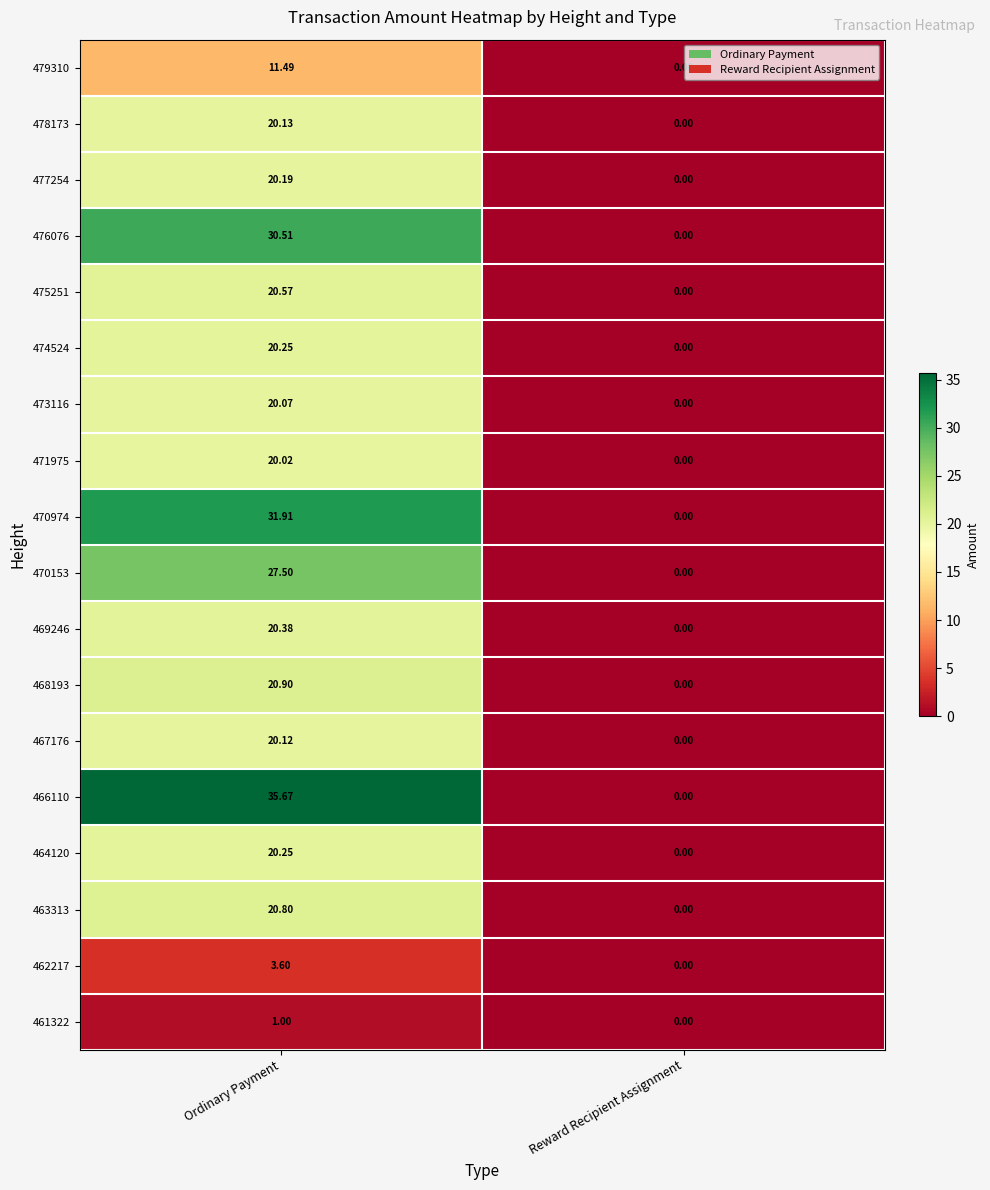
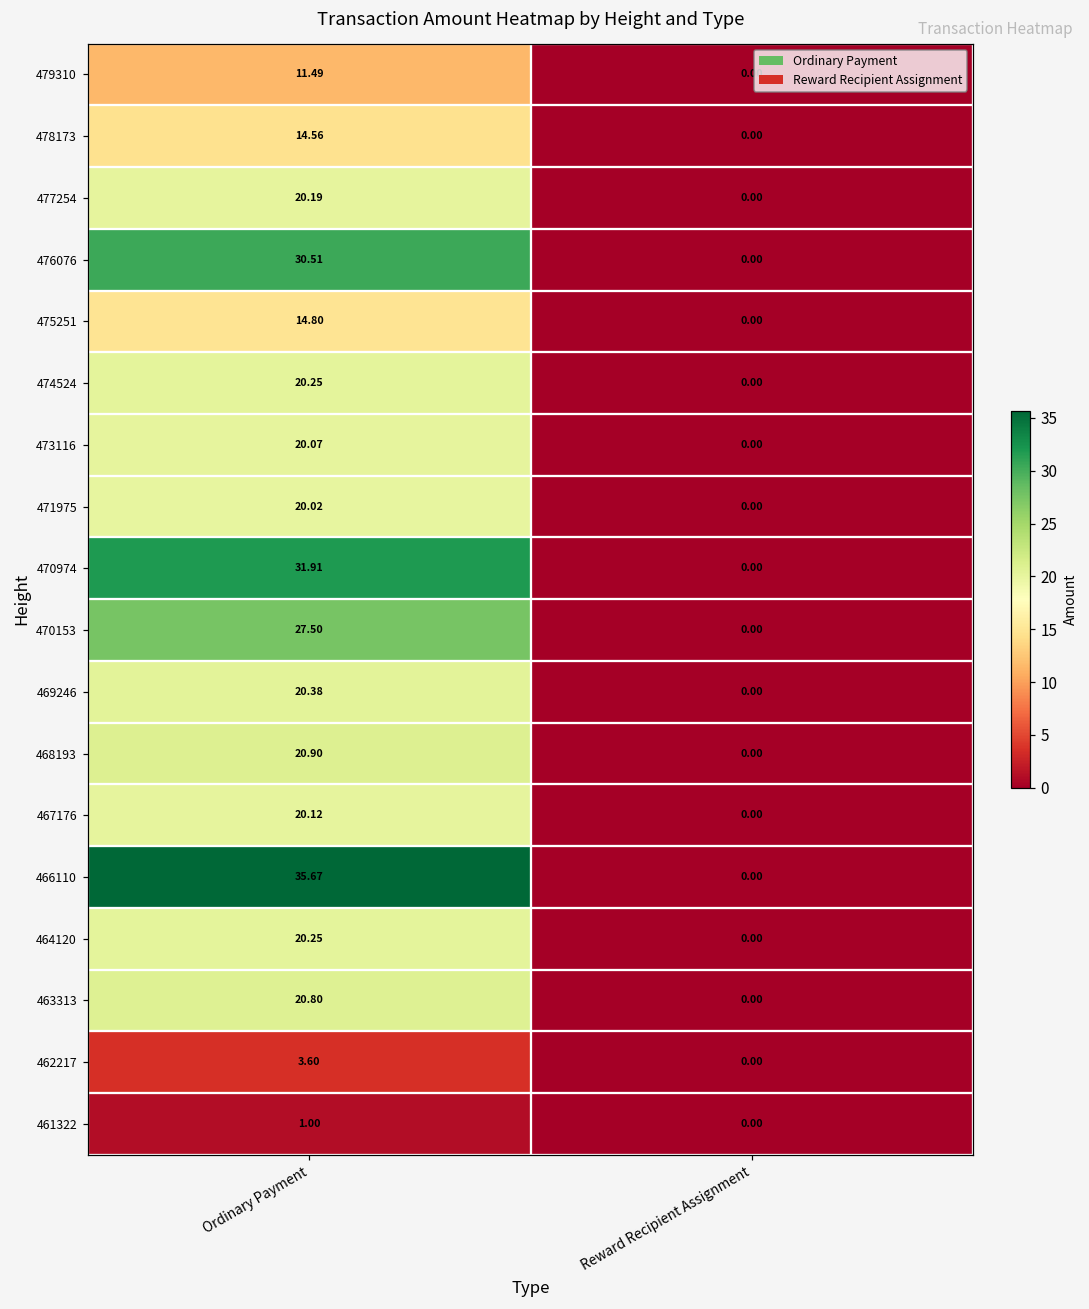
  {
    "479310": {
      "Ordinary Payment": 11.49
    },
    "478173": {
-     "Ordinary Payment": 20.13,
+     "Ordinary Payment": 14.56,
      "Reward Recipient Assignment": 0.00
    },
    "477254": {
      "Ordinary Payment": 20.19,
      "Reward Recipient Assignment": 0.00
    },
    "476076": {
      "Ordinary Payment": 30.51,
      "Reward Recipient Assignment": 0.00
    },
    "475251": {
-     "Ordinary Payment": 20.57,
+     "Ordinary Payment": 14.80,
      "Reward Recipient Assignment": 0.00
    },
    "474524": {
      "Ordinary Payment": 20.25,
      "Reward Recipient Assignment": 0.00
    },
    "473116": {
      "Ordinary Payment": 20.07,
      "Reward Recipient Assignment": 0.00
    },
    "471975": {
      "Ordinary Payment": 20.02,
      "Reward Recipient Assignment": 0.00
    },
    "470974": {
      "Ordinary Payment": 31.91,
      "Reward Recipient Assignment": 0.00
    },
    "470153": {
      "Ordinary Payment": 27.50,
      "Reward Recipient Assignment": 0.00
    },
    "469246": {
      "Ordinary Payment": 20.38,
      "Reward Recipient Assignment": 0.00
    },
    "468193": {
      "Ordinary Payment": 20.90,
      "Reward Recipient Assignment": 0.00
    },
    "467176": {
      "Ordinary Payment": 20.12,
      "Reward Recipient Assignment": 0.00
    },
    "466110": {
      "Ordinary Payment": 35.67,
      "Reward Recipient Assignment": 0.00
    },
    "464120": {
      "Ordinary Payment": 20.25,
      "Reward Recipient Assignment": 0.00
    },
    "463313": {
      "Ordinary Payment": 20.80,
      "Reward Recipient Assignment": 0.00
    },
    "462217": {
      "Ordinary Payment": 3.60,
      "Reward Recipient Assignment": 0.00
    },
    "461322": {
      "Ordinary Payment": 1.00,
      "Reward Recipient Assignment": 0.00
    }
  }
